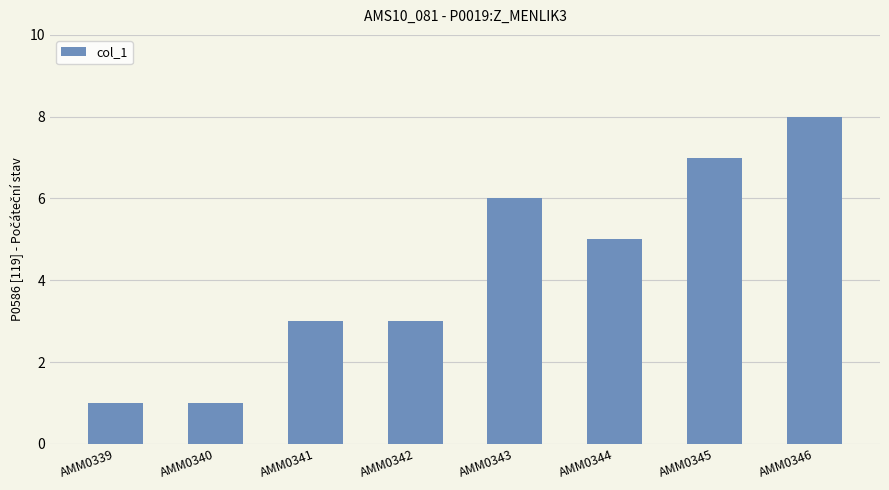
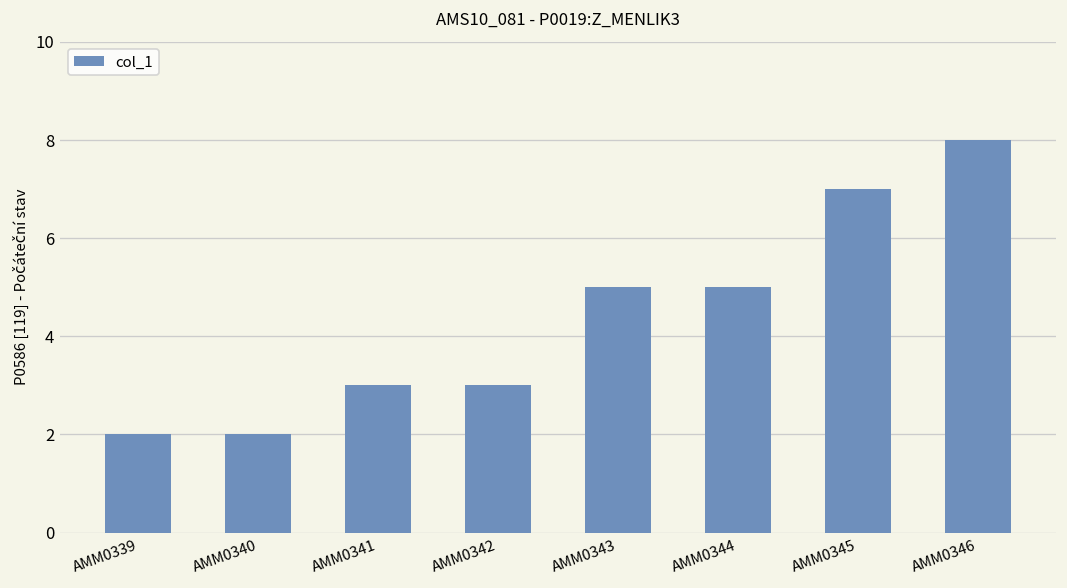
  {
-   "AMM0339": 1,
-   "AMM0340": 1,
+   "AMM0339": 2,
+   "AMM0340": 2,
    "AMM0341": 3,
    "AMM0342": 3,
-   "AMM0343": 6,
+   "AMM0343": 5,
    "AMM0344": 5,
    "AMM0345": 7,
    "AMM0346": 8
  }
